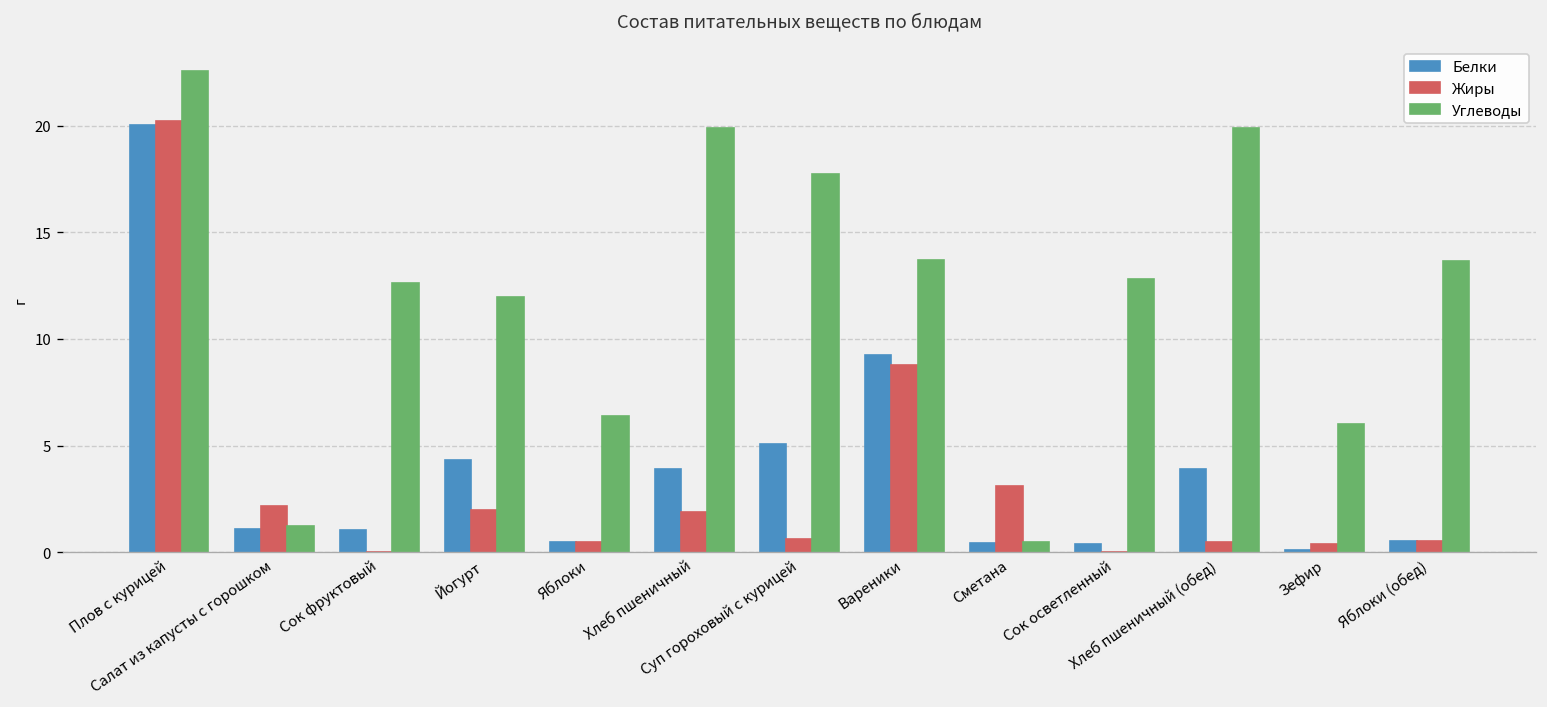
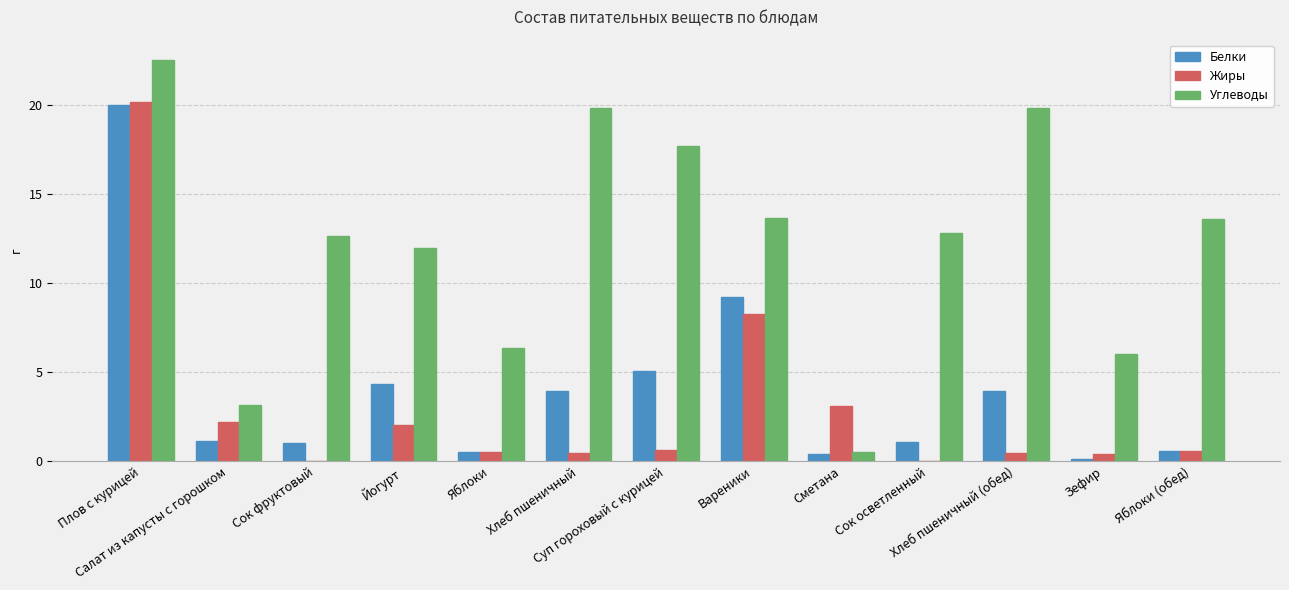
  {
    "Белки": {
      "Плов с курицей": 20.0,
      "Салат из капусты с горошком": 1.1,
      "Сок фруктовый": 1.0,
      "Йогурт": 4.3,
      "Яблоки": 0.5,
      "Хлеб пшеничный": 3.9,
      "Суп гороховый с курицей": 5.1,
      "Вареники": 9.2,
      "Сметана": 0.4,
-     "Сок осветленный": 0.4,
+     "Сок осветленный": 1.1,
      "Хлеб пшеничный (обед)": 3.9,
      "Яблоки (обед)": 0.6
    },
    "Жиры": {
      "Плов с курицей": 20.2,
      "Салат из капусты с горошком": 2.2,
      "Сок фруктовый": 0.0,
      "Йогурт": 2.0,
      "Яблоки": 0.5,
-     "Хлеб пшеничный": 1.9,
+     "Хлеб пшеничный": 0.5,
      "Суп гороховый с курицей": 0.6,
-     "Вареники": 8.8,
+     "Вареники": 8.3,
      "Сметана": 3.1,
      "Сок осветленный": 0.0,
      "Хлеб пшеничный (обед)": 0.5,
      "Зефир": 0.4,
      "Яблоки (обед)": 0.6
    },
    "Углеводы": {
      "Плов с курицей": 22.6,
-     "Салат из капусты с горошком": 1.3,
+     "Салат из капусты с горошком": 3.2,
      "Сок фруктовый": 12.6,
      "Йогурт": 12.0,
      "Яблоки": 6.4,
      "Хлеб пшеничный": 19.9,
      "Суп гороховый с курицей": 17.7,
      "Вареники": 13.7,
      "Сметана": 0.5,
      "Сок осветленный": 12.8,
      "Хлеб пшеничный (обед)": 19.9,
      "Зефир": 6.0,
      "Яблоки (обед)": 13.6
    }
  }
